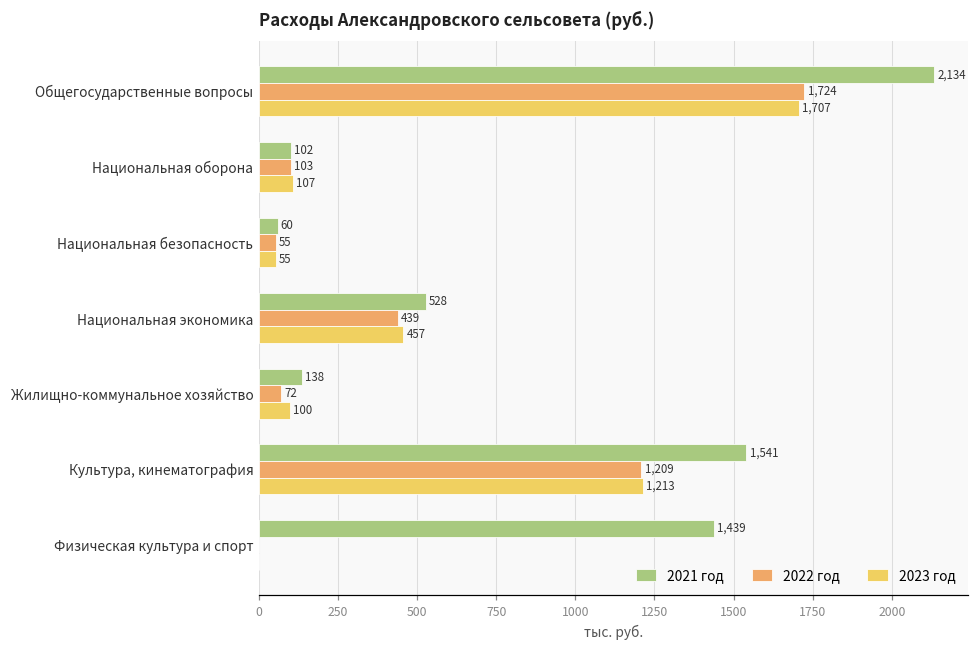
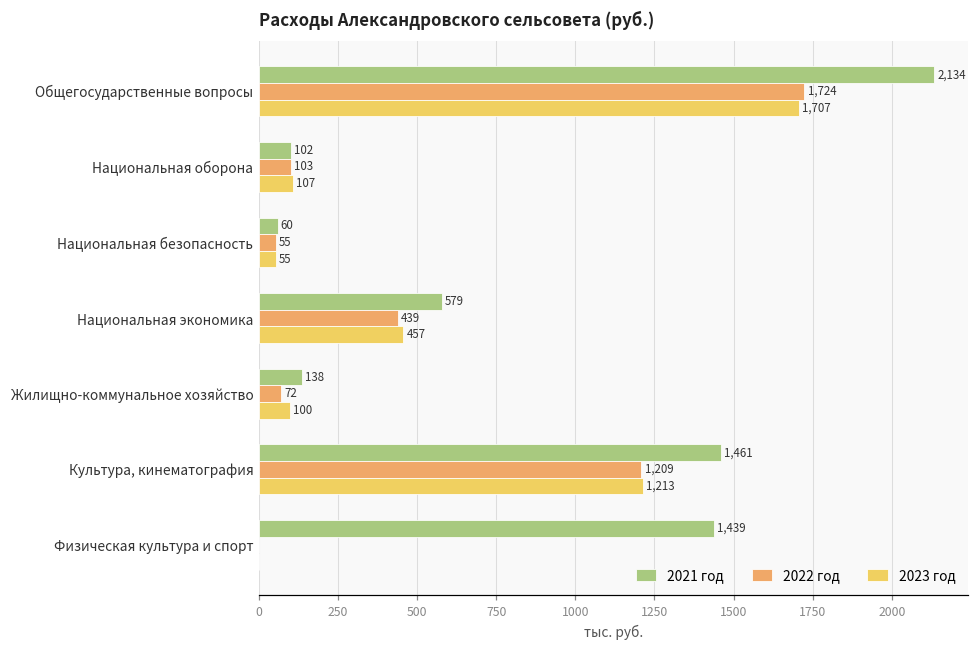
  {
    "2021 год": {
      "Общегосударственные вопросы": "2,134",
      "Национальная оборона": "102",
      "Национальная безопасность": "60",
-     "Национальная экономика": "528",
+     "Национальная экономика": "579",
      "Жилищно-коммунальное хозяйство": "138",
-     "Культура, кинематография": "1,541",
+     "Культура, кинематография": "1,461",
      "Физическая культура и спорт": "1,439"
    }
  }
